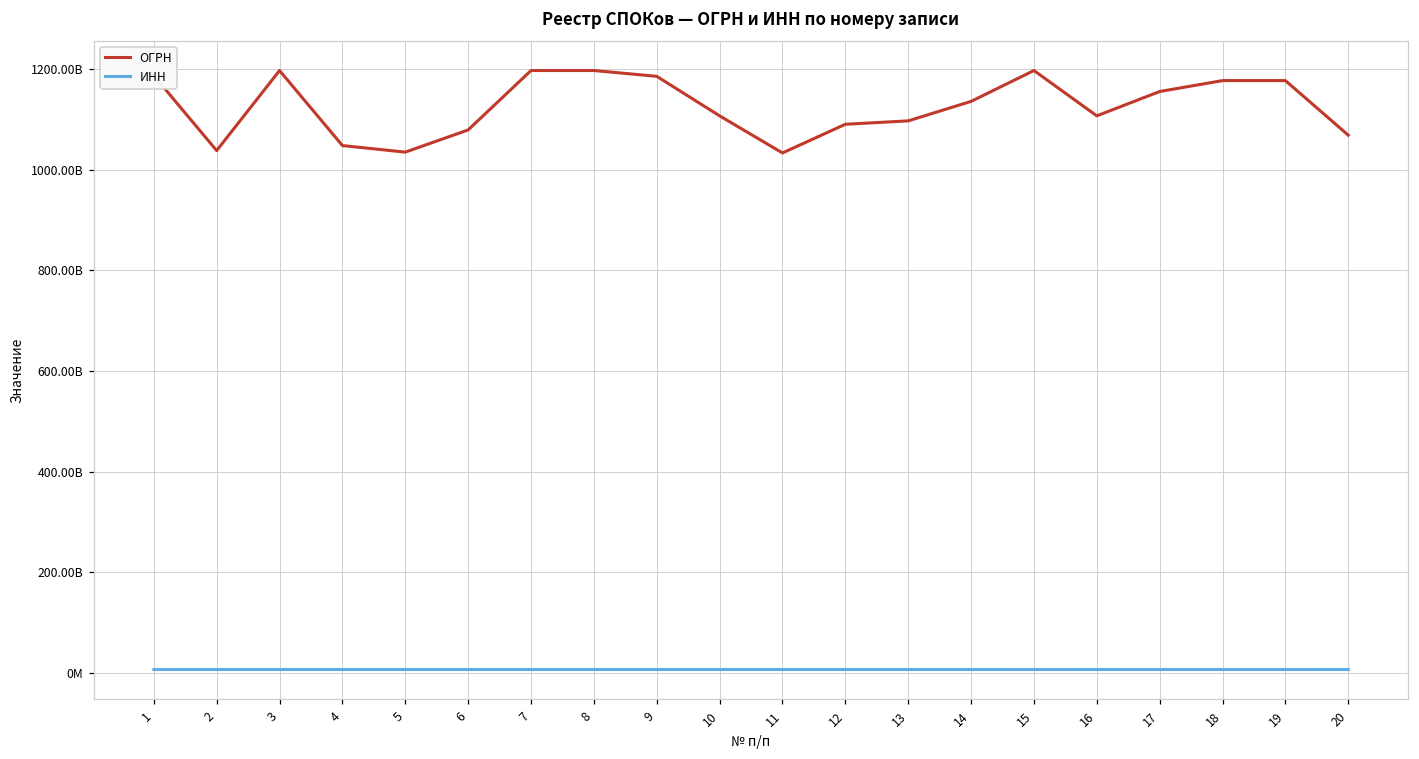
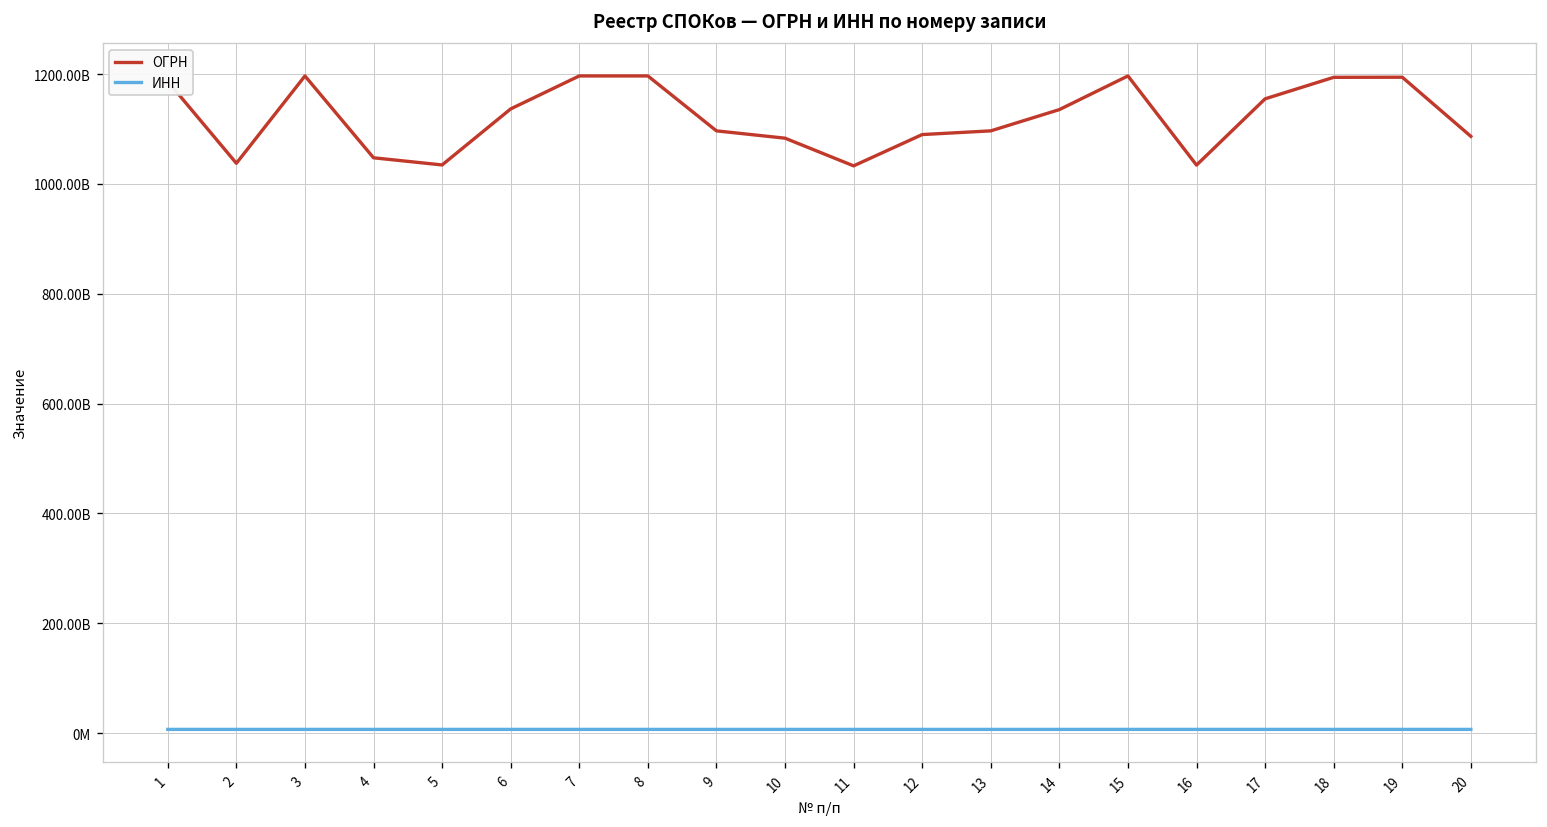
  {
    "ОГРН": {
      "2": 1040000000000,
      "3": 1200000000000,
      "4": 1050000000000,
      "5": 1030000000000,
-     "6": 1080000000000,
+     "6": 1140000000000,
      "7": 1200000000000,
      "8": 1200000000000,
-     "9": 1190000000000,
-     "10": 1110000000000,
+     "9": 1100000000000,
+     "10": 1080000000000,
      "11": 1030000000000,
      "12": 1090000000000,
      "13": 1100000000000,
      "14": 1140000000000,
      "15": 1200000000000,
-     "16": 1110000000000,
+     "16": 1030000000000,
      "17": 1160000000000,
-     "18": 1180000000000,
-     "19": 1180000000000,
-     "20": 1070000000000
+     "18": 1190000000000,
+     "19": 1190000000000,
+     "20": 1090000000000
    },
    "ИНН": {
      "1": 10000000000,
      "2": 10000000000,
      "3": 10000000000,
      "4": 10000000000,
      "5": 10000000000,
      "6": 10000000000,
      "7": 10000000000,
      "8": 10000000000,
      "9": 10000000000,
      "10": 10000000000,
      "11": 10000000000,
      "12": 10000000000,
      "13": 10000000000,
      "14": 10000000000,
      "15": 10000000000,
      "16": 10000000000,
      "17": 10000000000,
      "18": 10000000000,
      "19": 10000000000,
      "20": 10000000000
    }
  }
